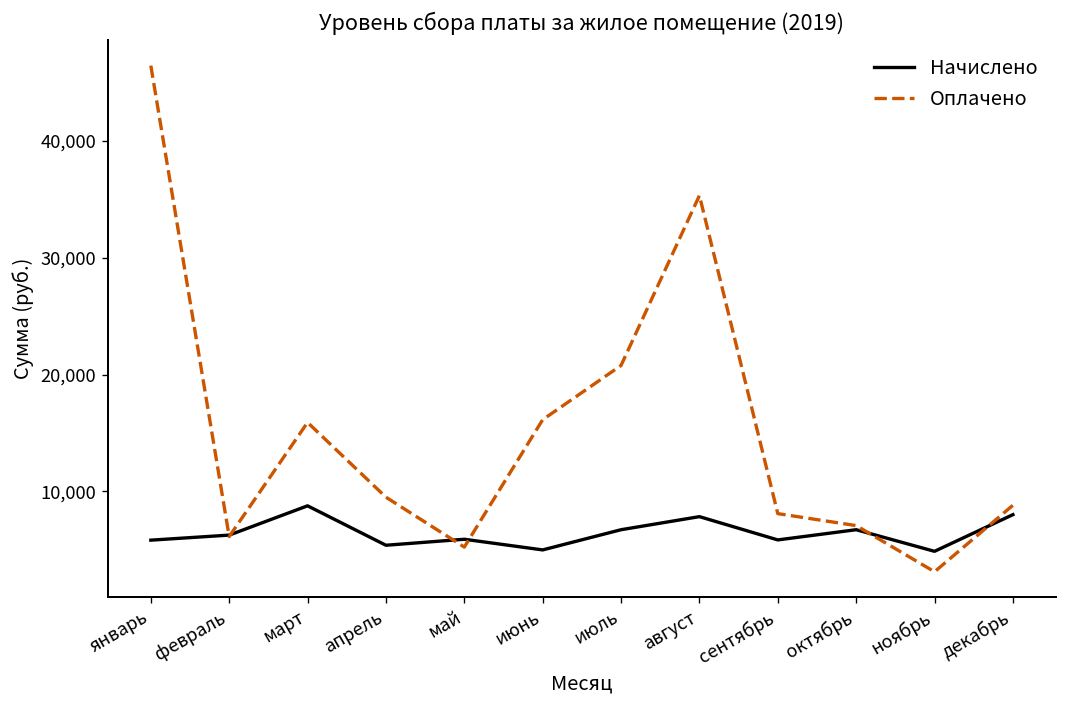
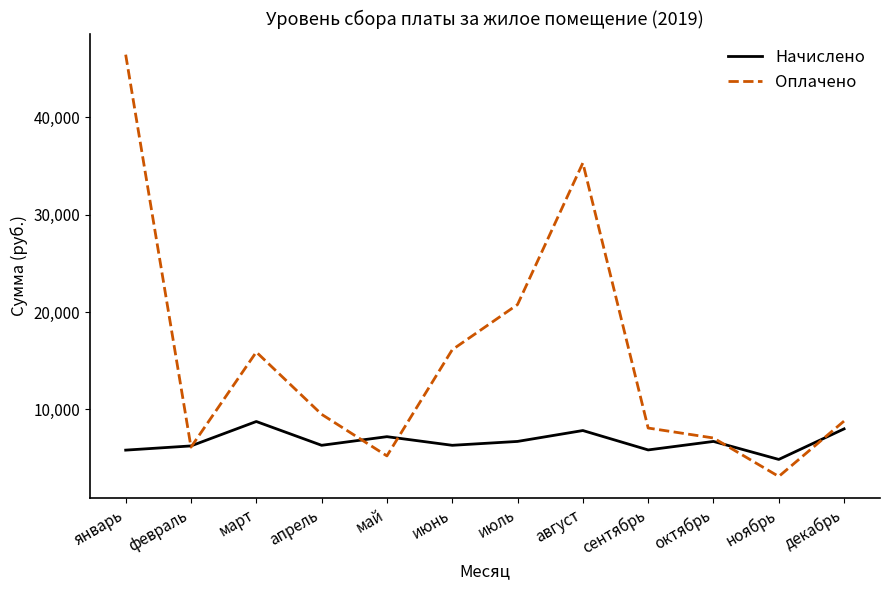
  {
    "Начислено": {
      "январь": "6,000",
      "март": "9,000",
-     "апрель": "5,000",
-     "май": "6,000",
-     "июнь": "5,000",
+     "апрель": "6,000",
+     "май": "7,000",
+     "июнь": "6,000",
      "июль": "7,000",
      "август": "8,000",
      "сентябрь": "6,000",
      "октябрь": "7,000",
      "ноябрь": "5,000",
      "декабрь": "8,000"
    },
    "Оплачено": {
      "январь": "46,000",
      "март": "16,000",
      "апрель": "10,000",
      "май": "5,000",
      "июнь": "16,000",
      "июль": "21,000",
      "август": "35,000",
      "сентябрь": "8,000",
      "октябрь": "7,000",
      "ноябрь": "3,000",
      "декабрь": "9,000"
    }
  }
